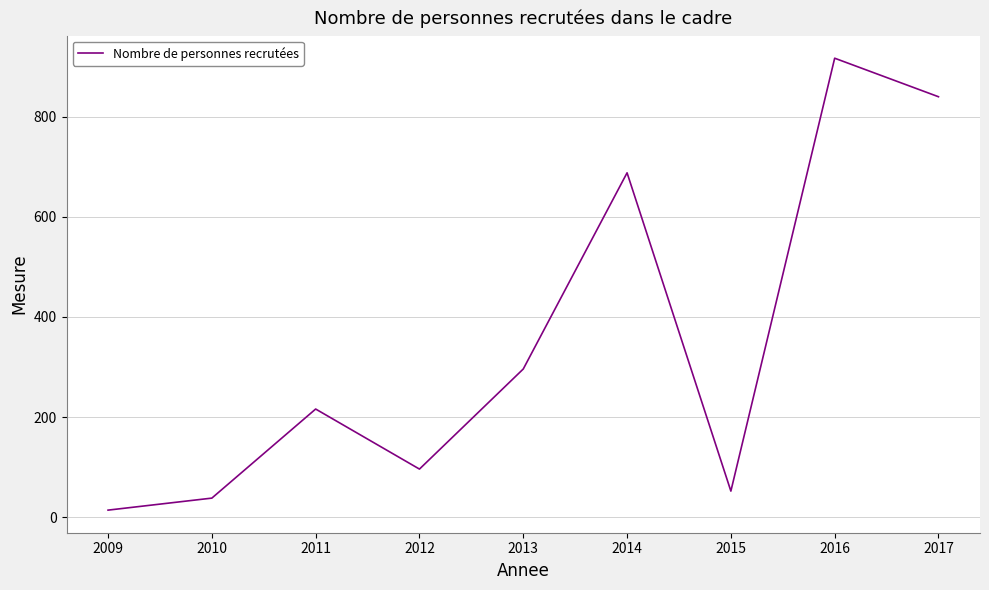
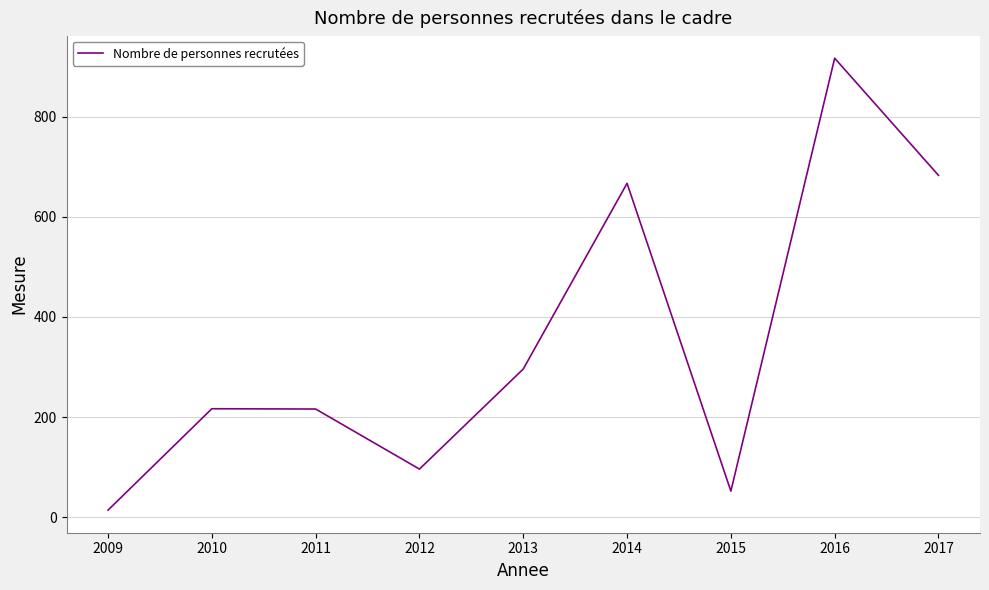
  {
    "2009": 10,
-   "2010": 40,
+   "2010": 220,
    "2011": 220,
    "2012": 100,
    "2013": 300,
-   "2014": 690,
+   "2014": 670,
    "2015": 50,
    "2016": 920,
-   "2017": 840
+   "2017": 680
  }
